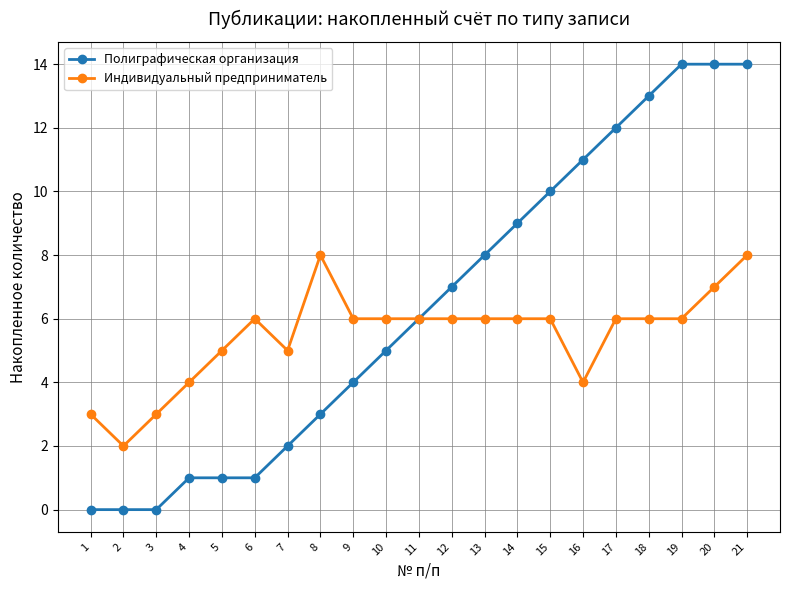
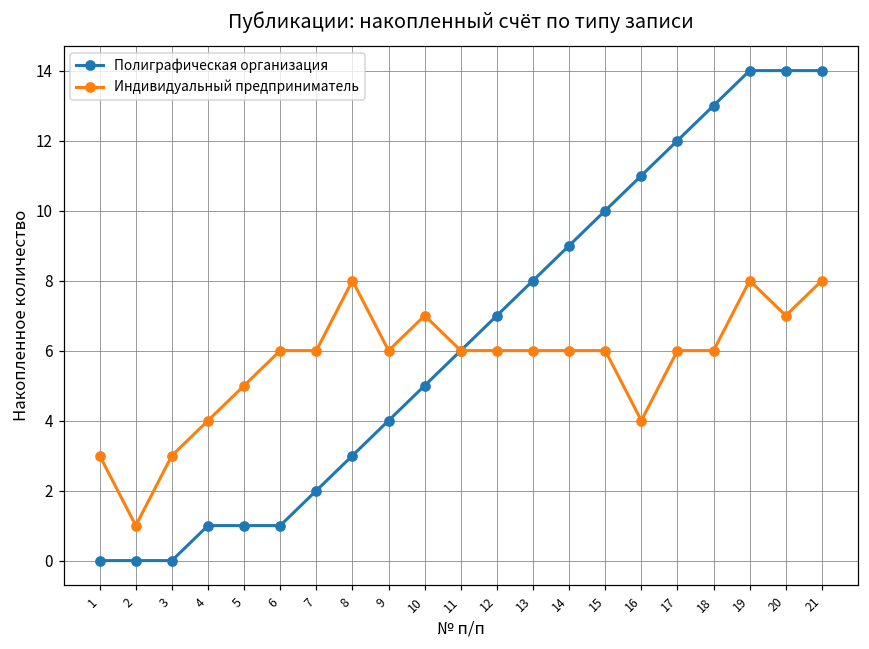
  {
    "Полиграфическая организация": {
      "1": 0,
      "2": 0,
      "3": 0,
      "4": 1,
      "5": 1,
      "6": 1,
      "7": 2,
      "8": 3,
      "9": 4,
      "10": 5,
      "12": 7,
      "13": 8,
      "14": 9,
      "15": 10,
      "16": 11,
      "17": 12,
      "18": 13,
      "19": 14,
      "20": 14,
      "21": 14
    },
    "Индивидуальный предприниматель": {
      "1": 3,
-     "2": 2,
+     "2": 1,
      "3": 3,
      "4": 4,
      "5": 5,
      "6": 6,
-     "7": 5,
+     "7": 6,
      "8": 8,
      "9": 6,
-     "10": 6,
+     "10": 7,
      "12": 6,
      "13": 6,
      "14": 6,
      "15": 6,
      "16": 4,
      "17": 6,
      "18": 6,
-     "19": 6,
+     "19": 8,
      "20": 7,
      "21": 8
    }
  }
